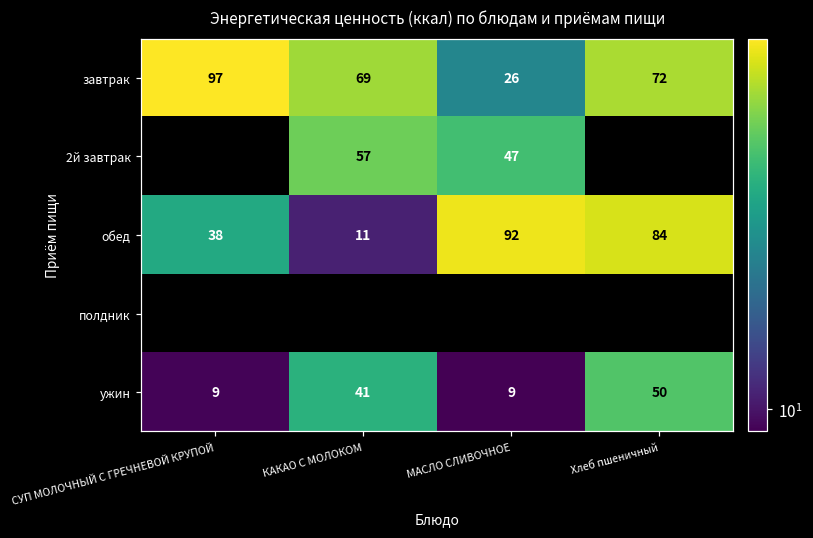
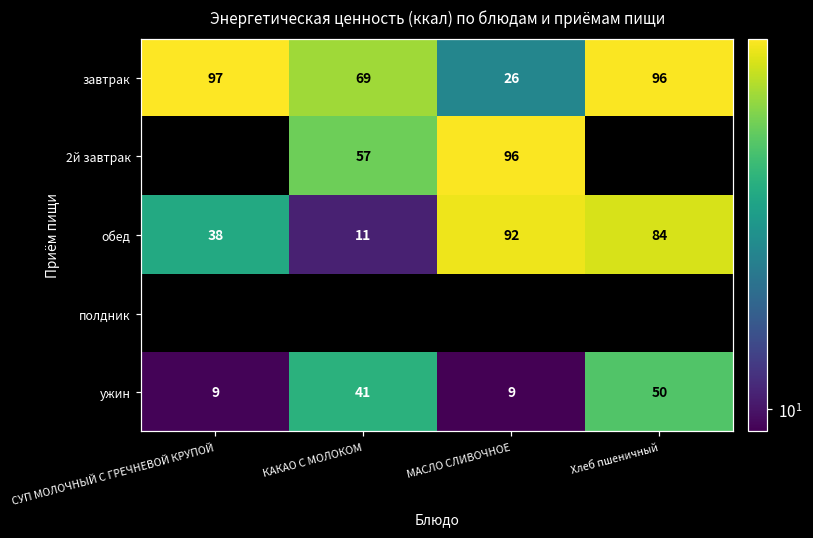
  {
    "завтрак": {
      "СУП МОЛОЧНЫЙ С ГРЕЧНЕВОЙ КРУПОЙ": 97,
      "КАКАО С МОЛОКОМ": 69,
      "МАСЛО СЛИВОЧНОЕ": 26,
-     "Хлеб пшеничный": 72
+     "Хлеб пшеничный": 96
    },
    "2й завтрак": {
      "КАКАО С МОЛОКОМ": 57,
-     "МАСЛО СЛИВОЧНОЕ": 47
+     "МАСЛО СЛИВОЧНОЕ": 96
    },
    "обед": {
      "СУП МОЛОЧНЫЙ С ГРЕЧНЕВОЙ КРУПОЙ": 38,
      "КАКАО С МОЛОКОМ": 11,
      "МАСЛО СЛИВОЧНОЕ": 92,
      "Хлеб пшеничный": 84
    },
    "ужин": {
      "СУП МОЛОЧНЫЙ С ГРЕЧНЕВОЙ КРУПОЙ": 9,
      "КАКАО С МОЛОКОМ": 41,
      "МАСЛО СЛИВОЧНОЕ": 9,
      "Хлеб пшеничный": 50
    }
  }
